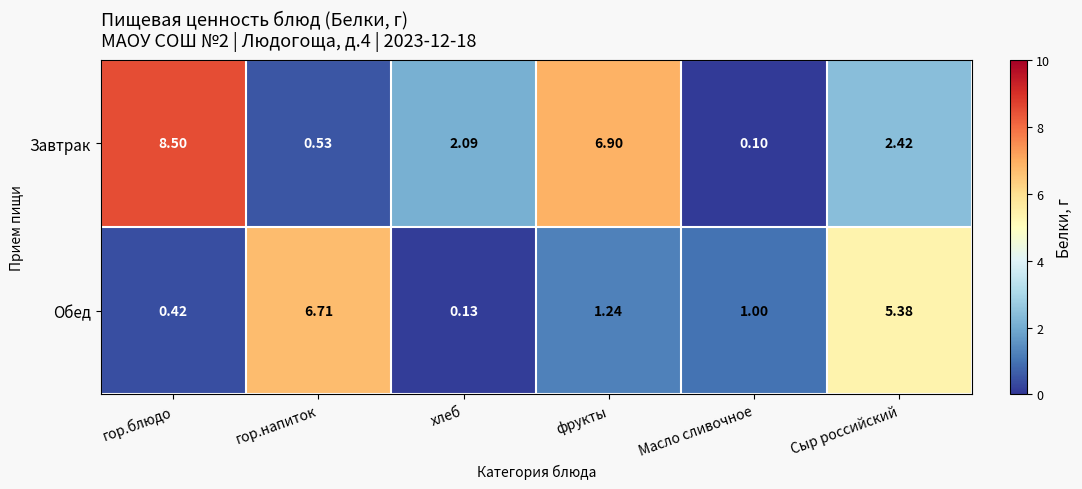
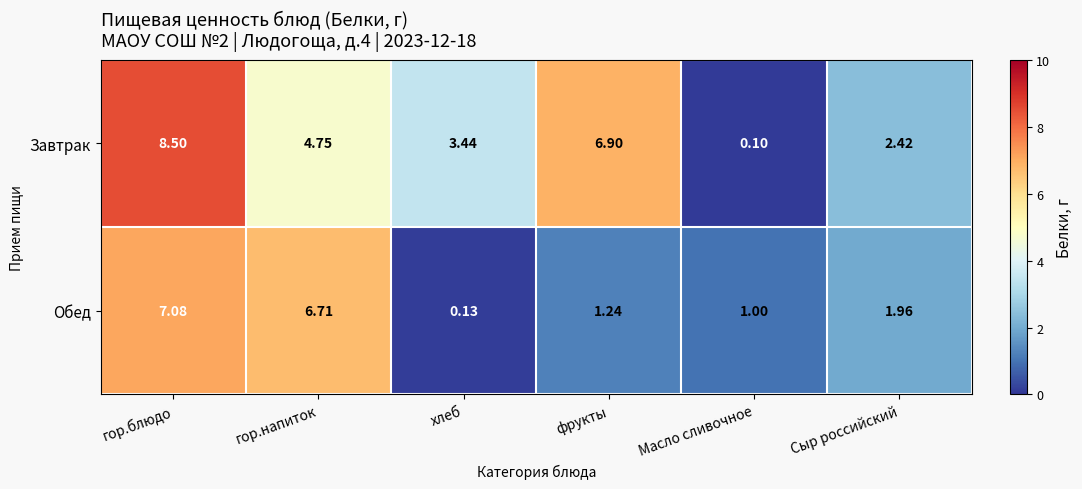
  {
    "Завтрак": {
      "гор.блюдо": 8.50,
-     "гор.напиток": 0.53,
-     "хлеб": 2.09,
+     "гор.напиток": 4.75,
+     "хлеб": 3.44,
      "фрукты": 6.90,
      "Масло сливочное": 0.10,
      "Сыр российский": 2.42
    },
    "Обед": {
-     "гор.блюдо": 0.42,
+     "гор.блюдо": 7.08,
      "гор.напиток": 6.71,
      "хлеб": 0.13,
      "фрукты": 1.24,
      "Масло сливочное": 1.00,
-     "Сыр российский": 5.38
+     "Сыр российский": 1.96
    }
  }
